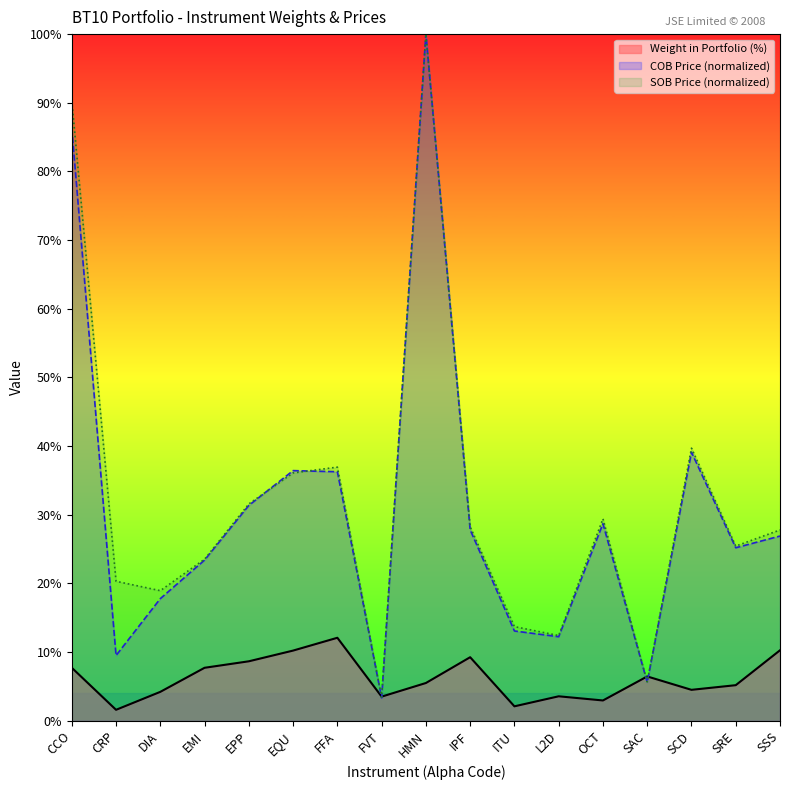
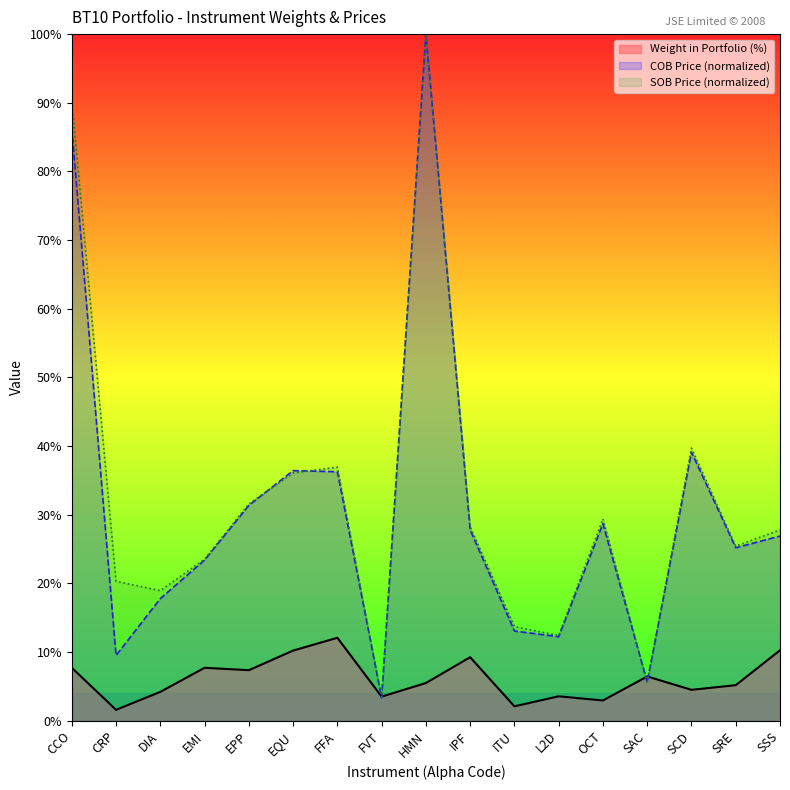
  {
    "Weight in Portfolio (%)": {
      "CCO": "8%",
      "DIA": "4%",
      "EMI": "8%",
-     "EPP": "9%",
+     "EPP": "7%",
      "EQU": "10%",
      "FFA": "12%",
      "HMN": "6%",
      "IPF": "9%",
      "SAC": "6%",
      "SCD": "5%",
      "SRE": "5%",
      "SSS": "10%"
    },
    "COB Price (normalized)": {
      "CCO": "86%",
      "CRP": "10%",
      "DIA": "18%",
      "FFA": "36%",
      "IPF": "28%",
      "ITU": "13%",
      "OCT": "29%",
      "SCD": "39%",
      "SSS": "27%"
    },
    "SOB Price (normalized)": {
      "CCO": "90%",
      "CRP": "20%",
      "DIA": "19%",
      "FFA": "37%",
      "IPF": "28%",
      "ITU": "14%",
      "OCT": "29%",
      "SCD": "40%",
      "SSS": "28%"
    }
  }
